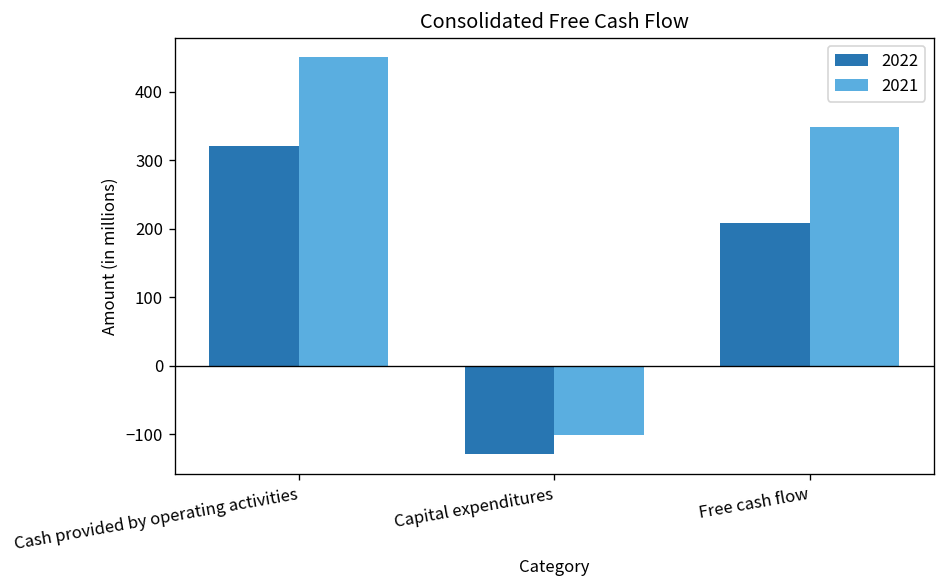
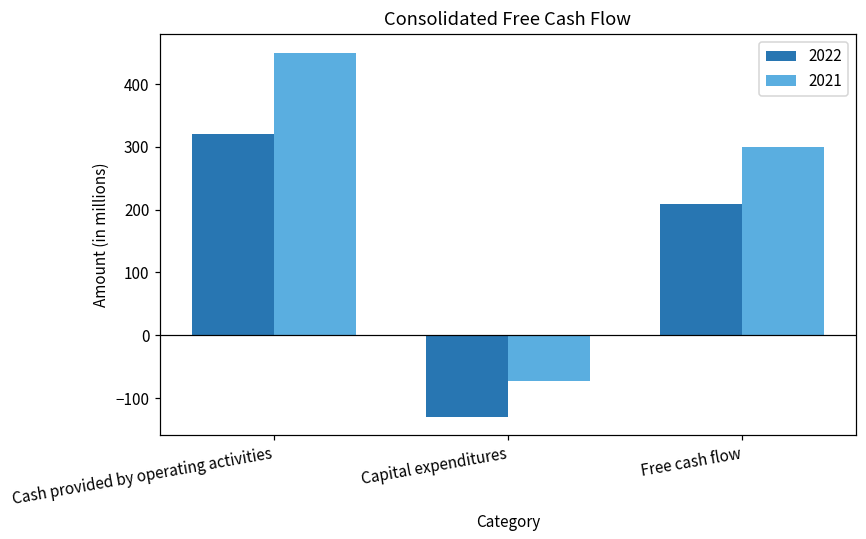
  {
    "2022": {
      "Cash provided by operating activities": 320,
      "Capital expenditures": -130,
      "Free cash flow": 210
    },
    "2021": {
      "Cash provided by operating activities": 450,
-     "Capital expenditures": -100,
-     "Free cash flow": 350
+     "Capital expenditures": -70,
+     "Free cash flow": 300
    }
  }
